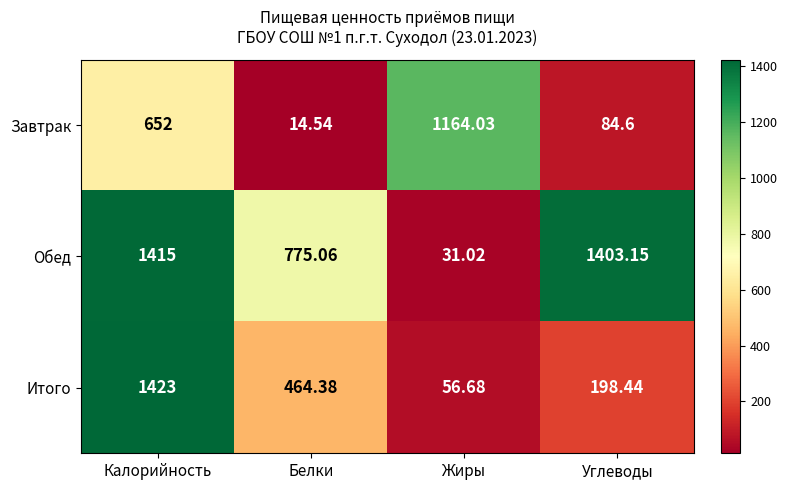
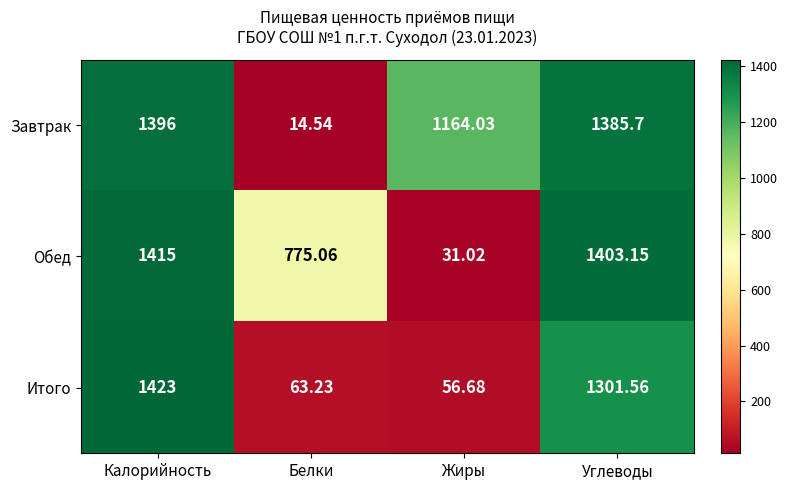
  {
    "Завтрак": {
-     "Калорийность": 652,
+     "Калорийность": 1396,
      "Белки": 14.54,
      "Жиры": 1164.03,
-     "Углеводы": 84.6
+     "Углеводы": 1385.7
    },
    "Обед": {
      "Калорийность": 1415,
      "Белки": 775.06,
      "Жиры": 31.02,
      "Углеводы": 1403.15
    },
    "Итого": {
      "Калорийность": 1423,
-     "Белки": 464.38,
+     "Белки": 63.23,
      "Жиры": 56.68,
-     "Углеводы": 198.44
+     "Углеводы": 1301.56
    }
  }
